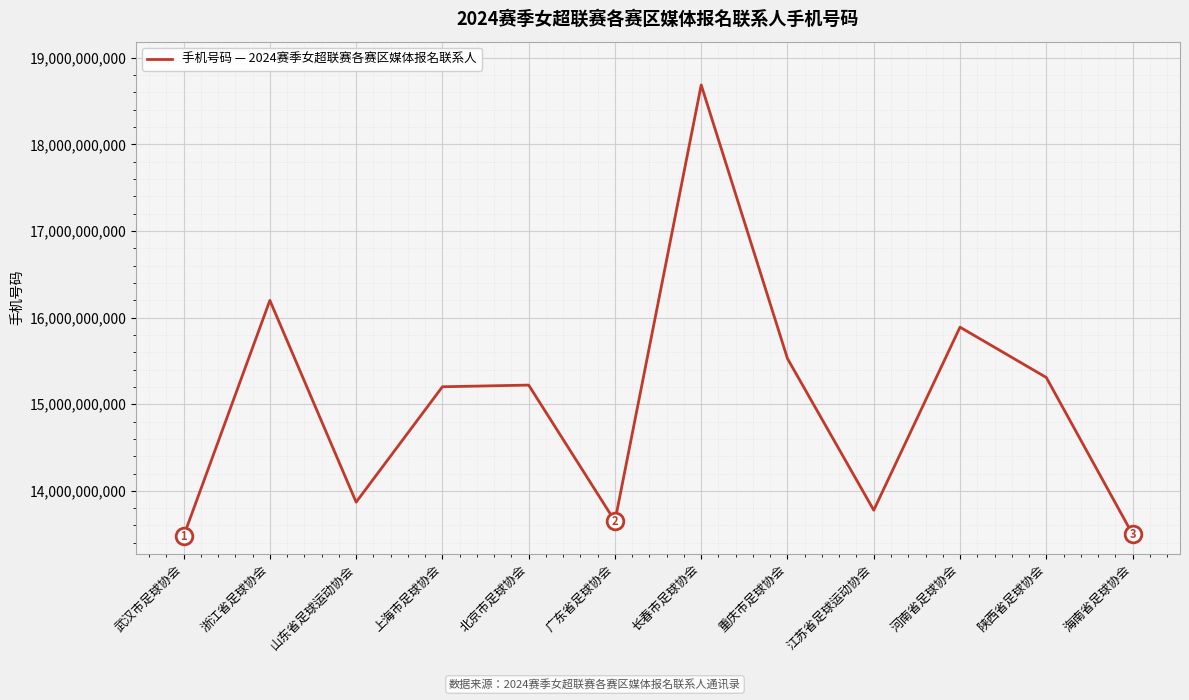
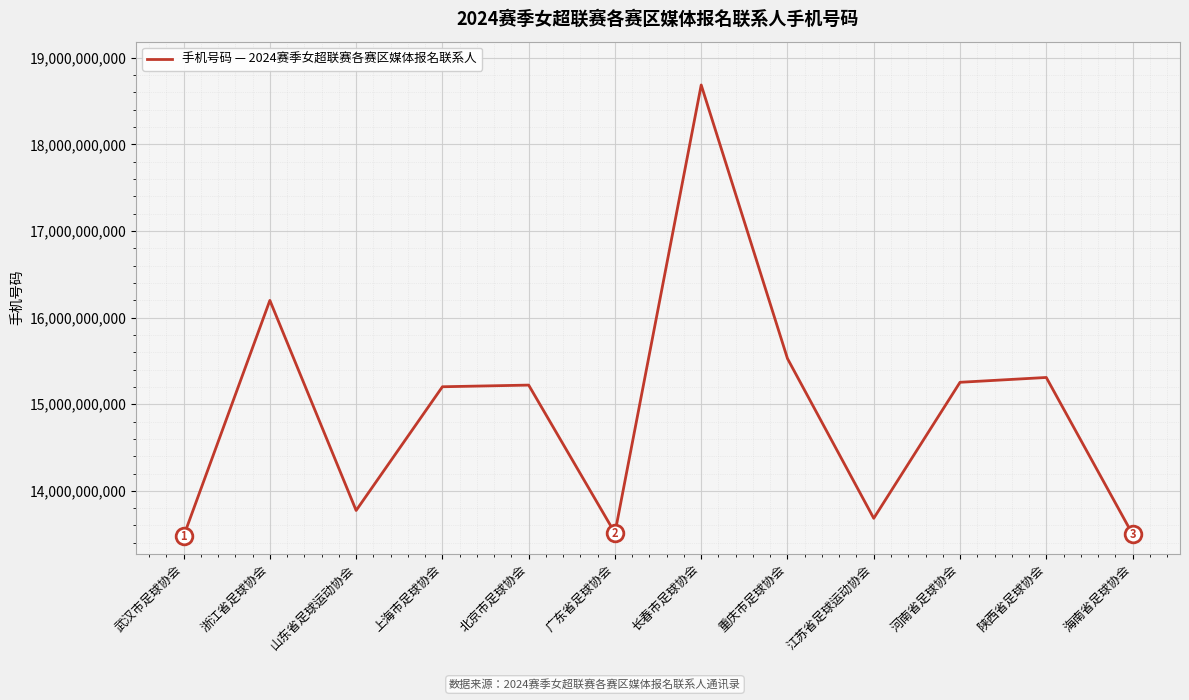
  {
    "手机号码 — 2024赛季女超联赛各赛区媒体报名联系人": {
      "浙江省足球协会": "16,200,000,000",
-     "山东省足球运动协会": "13,900,000,000",
+     "山东省足球运动协会": "13,800,000,000",
      "上海市足球协会": "15,200,000,000",
      "北京市足球协会": "15,200,000,000",
-     "广东省足球协会": "13,600,000,000",
+     "广东省足球协会": "13,500,000,000",
      "长春市足球协会": "18,700,000,000",
      "重庆市足球协会": "15,500,000,000",
-     "江苏省足球运动协会": "13,800,000,000",
-     "河南省足球协会": "15,900,000,000",
+     "江苏省足球运动协会": "13,700,000,000",
+     "河南省足球协会": "15,300,000,000",
      "陕西省足球协会": "15,300,000,000"
    }
  }
